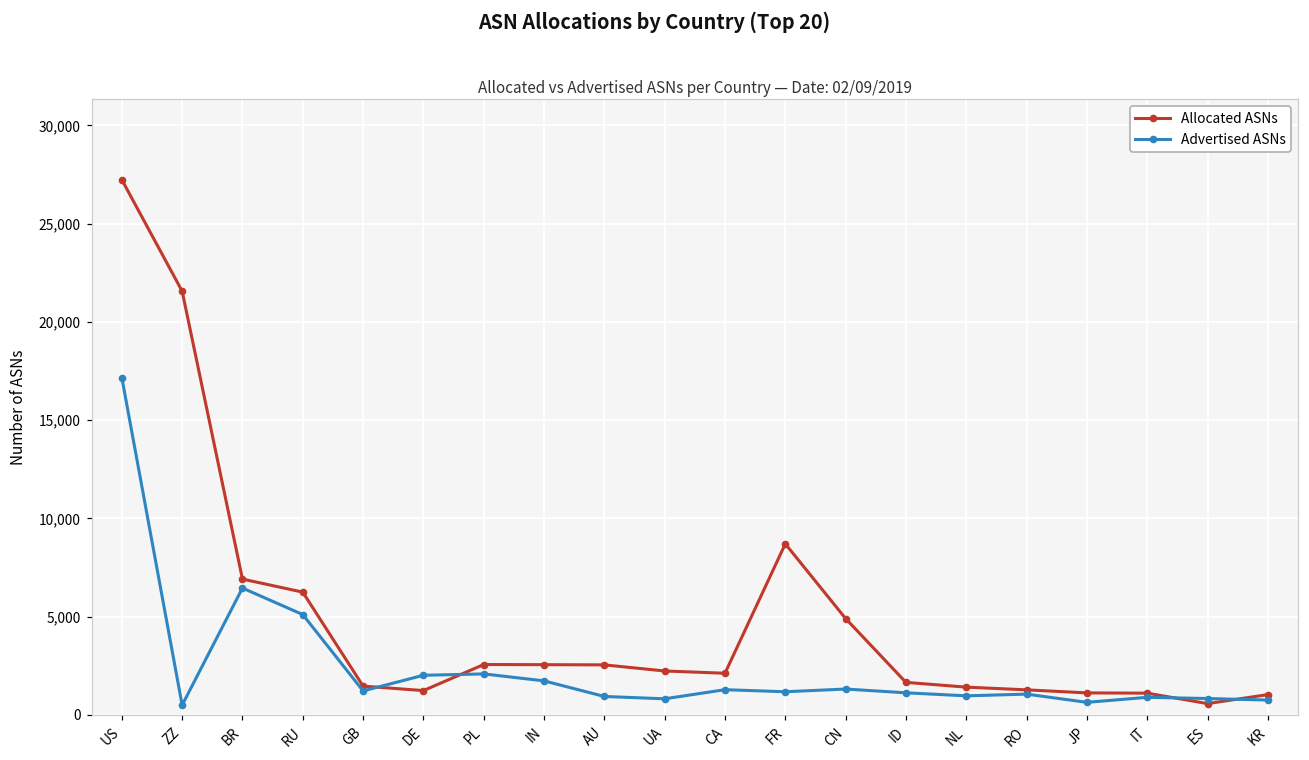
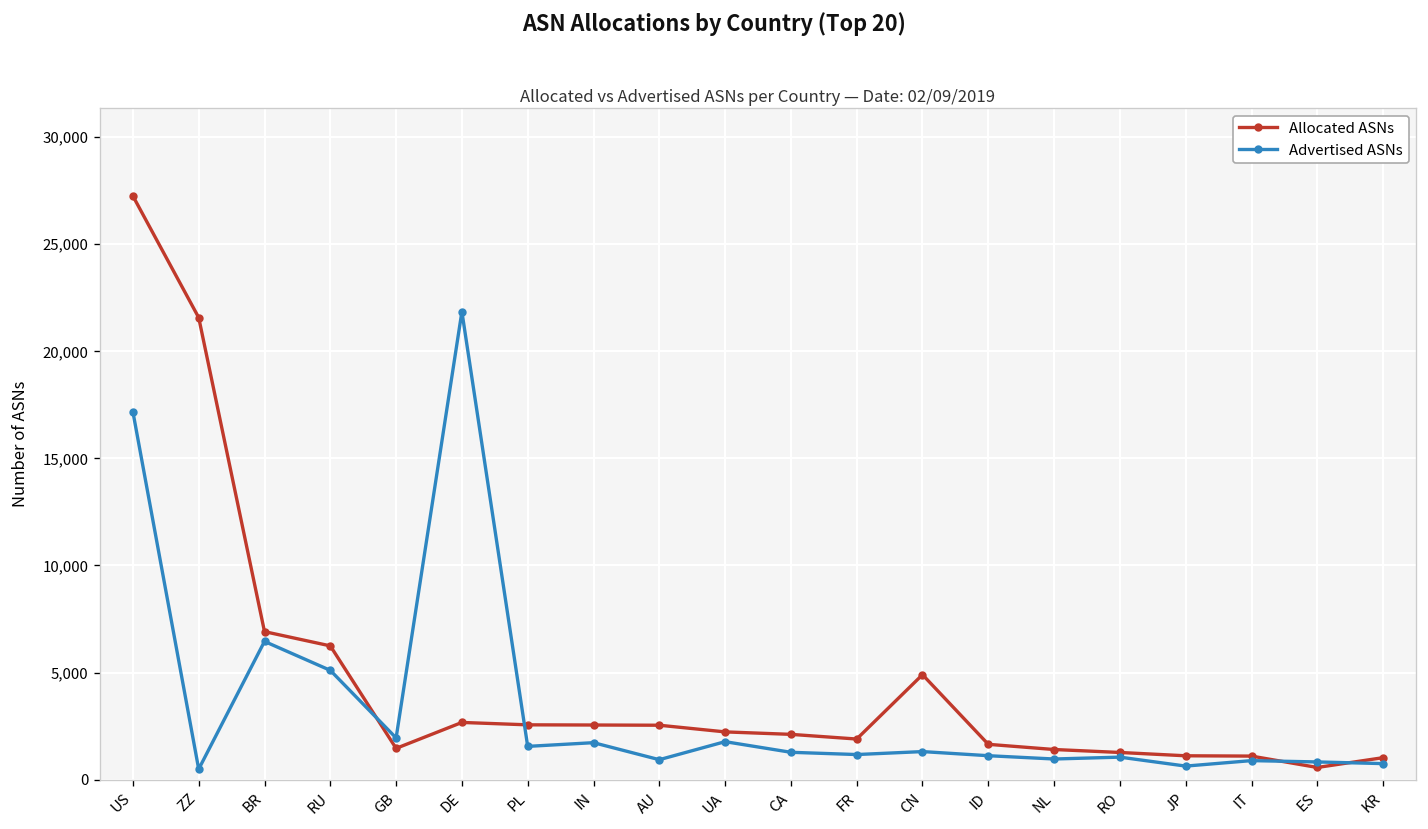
  {
    "Allocated ASNs": {
      "US": "27,200",
      "ZZ": "21,600",
      "BR": "6,900",
      "RU": "6,200",
      "GB": "1,500",
-     "DE": "1,200",
+     "DE": "2,700",
      "PL": "2,600",
      "IN": "2,600",
      "AU": "2,500",
      "UA": "2,200",
      "CA": "2,100",
-     "FR": "8,700",
+     "FR": "1,900",
      "CN": "4,900",
      "ID": "1,700",
      "NL": "1,400",
      "RO": "1,300",
      "JP": "1,100",
      "IT": "1,100",
      "ES": "600",
      "KR": "1,000"
    },
    "Advertised ASNs": {
      "US": "17,200",
      "ZZ": "500",
      "BR": "6,500",
      "RU": "5,100",
-     "GB": "1,200",
-     "DE": "2,000",
-     "PL": "2,100",
+     "GB": "2,000",
+     "DE": "21,800",
+     "PL": "1,600",
      "IN": "1,700",
      "AU": "900",
-     "UA": "800",
+     "UA": "1,800",
      "CA": "1,300",
      "FR": "1,200",
      "CN": "1,300",
      "ID": "1,100",
      "NL": "1,000",
      "RO": "1,100",
      "JP": "600",
      "IT": "900",
      "ES": "800",
      "KR": "800"
    }
  }
